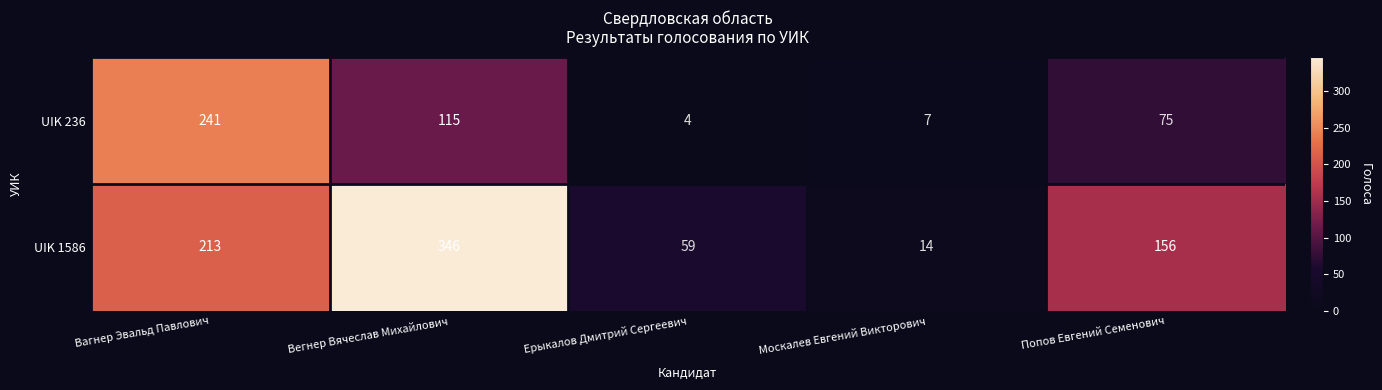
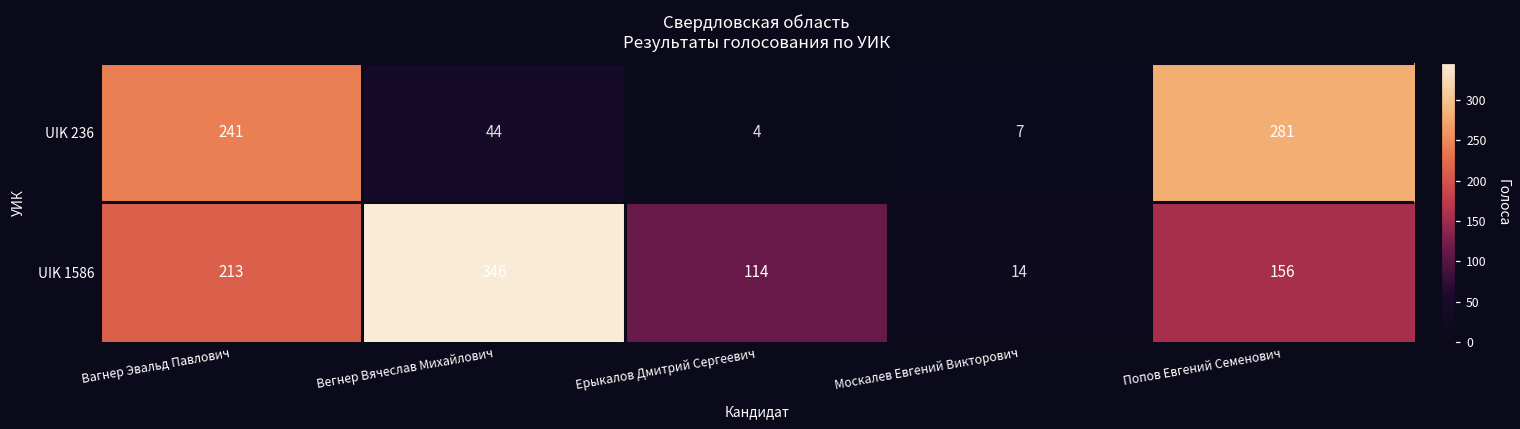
  {
    "UIK 236": {
      "Вагнер Эвальд Павлович": 241,
-     "Вегнер Вячеслав Михайлович": 115,
+     "Вегнер Вячеслав Михайлович": 44,
      "Ерыкалов Дмитрий Сергеевич": 4,
      "Москалев Евгений Викторович": 7,
-     "Попов Евгений Семенович": 75
+     "Попов Евгений Семенович": 281
    },
    "UIK 1586": {
      "Вагнер Эвальд Павлович": 213,
-     "Ерыкалов Дмитрий Сергеевич": 59,
+     "Ерыкалов Дмитрий Сергеевич": 114,
      "Москалев Евгений Викторович": 14,
      "Попов Евгений Семенович": 156
    }
  }
